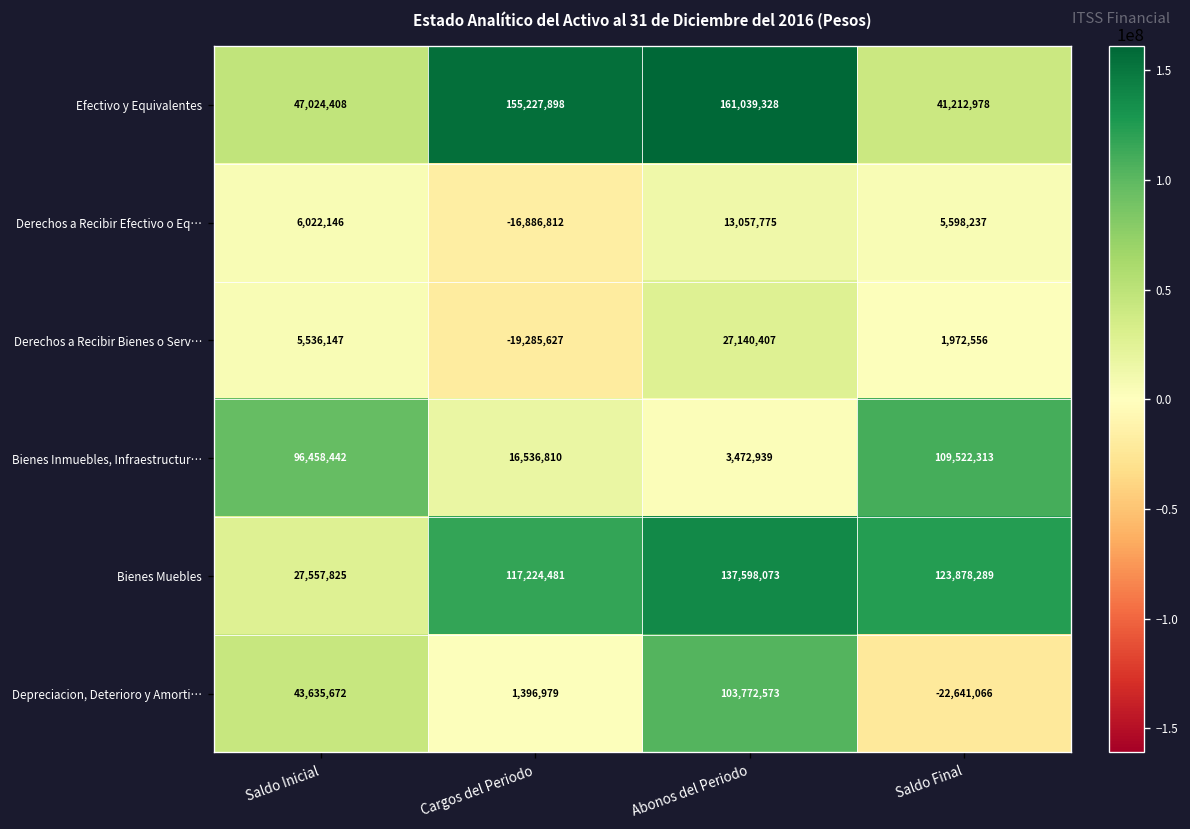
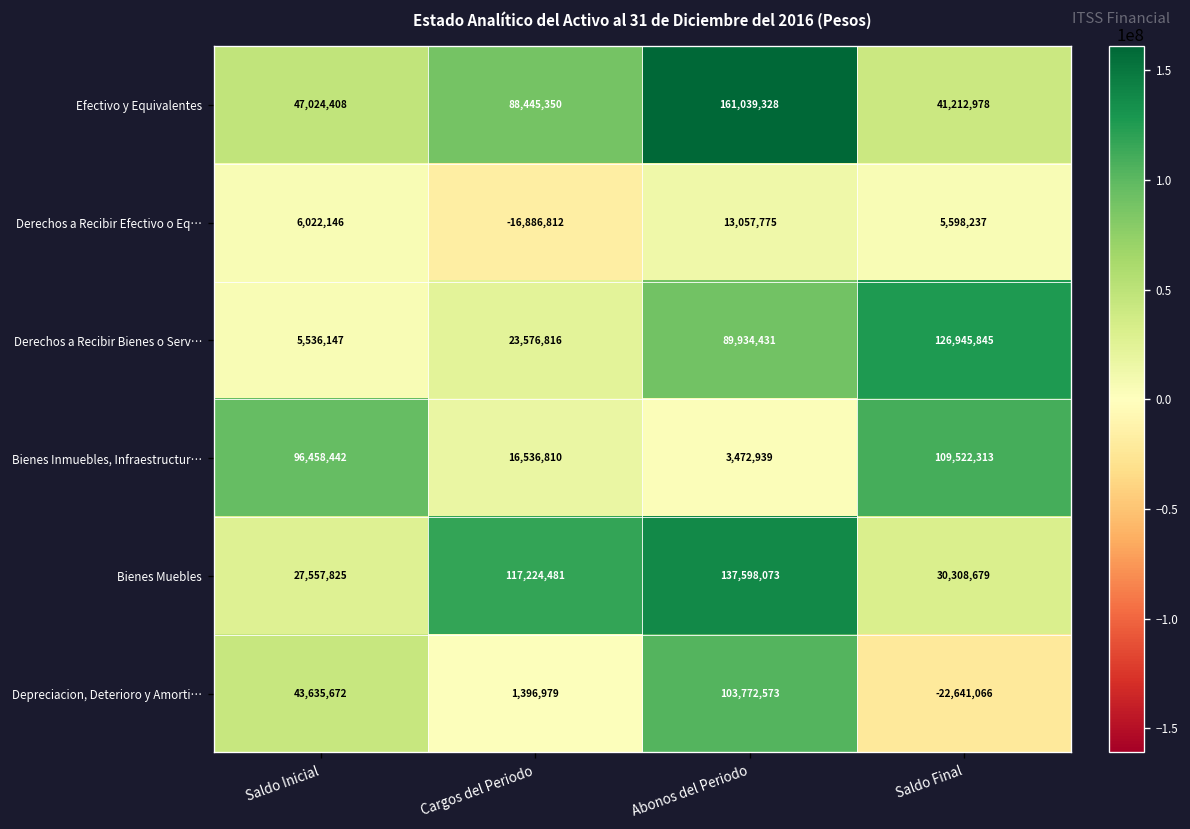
  {
    "Efectivo y Equivalentes": {
      "Saldo Inicial": "47,024,408",
-     "Cargos del Periodo": "155,227,898",
+     "Cargos del Periodo": "88,445,350",
      "Abonos del Periodo": "161,039,328",
      "Saldo Final": "41,212,978"
    },
    "Derechos a Recibir Efectivo o Eq…": {
      "Saldo Inicial": "6,022,146",
      "Cargos del Periodo": "-16,886,812",
      "Abonos del Periodo": "13,057,775",
      "Saldo Final": "5,598,237"
    },
    "Derechos a Recibir Bienes o Serv…": {
      "Saldo Inicial": "5,536,147",
-     "Cargos del Periodo": "-19,285,627",
-     "Abonos del Periodo": "27,140,407",
-     "Saldo Final": "1,972,556"
+     "Cargos del Periodo": "23,576,816",
+     "Abonos del Periodo": "89,934,431",
+     "Saldo Final": "126,945,845"
    },
    "Bienes Inmuebles, Infraestructur…": {
      "Saldo Inicial": "96,458,442",
      "Cargos del Periodo": "16,536,810",
      "Abonos del Periodo": "3,472,939",
      "Saldo Final": "109,522,313"
    },
    "Bienes Muebles": {
      "Saldo Inicial": "27,557,825",
      "Cargos del Periodo": "117,224,481",
      "Abonos del Periodo": "137,598,073",
-     "Saldo Final": "123,878,289"
+     "Saldo Final": "30,308,679"
    },
    "Depreciacion, Deterioro y Amorti…": {
      "Saldo Inicial": "43,635,672",
      "Cargos del Periodo": "1,396,979",
      "Abonos del Periodo": "103,772,573",
      "Saldo Final": "-22,641,066"
    }
  }
